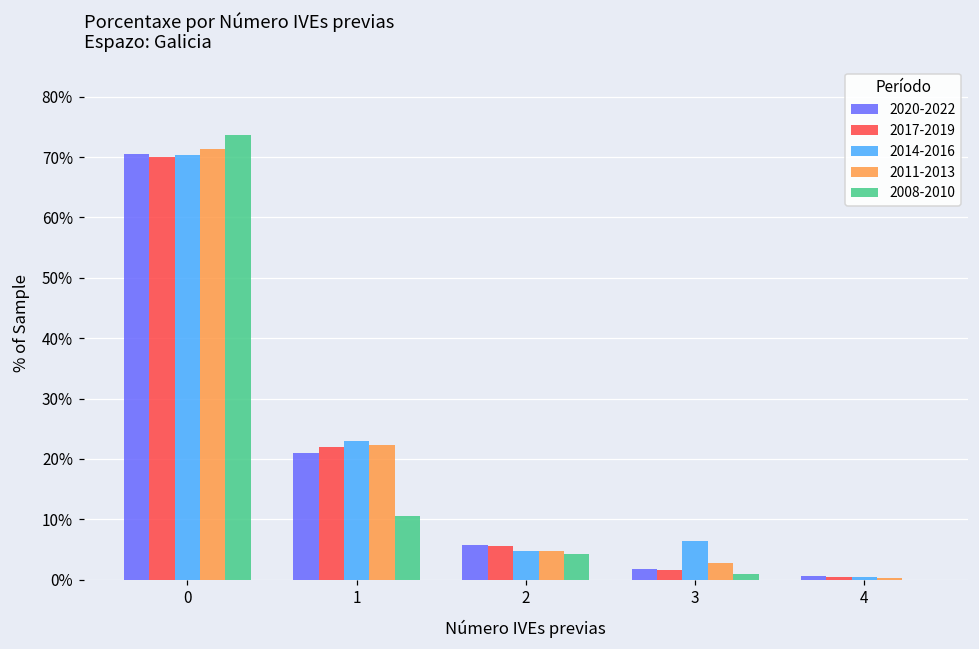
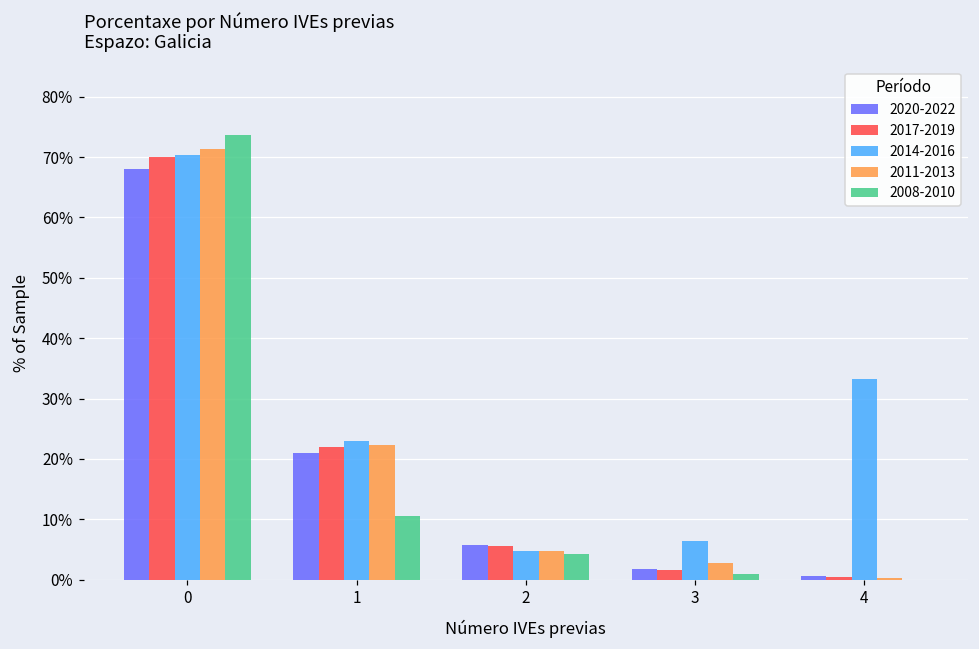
  {
    "2020-2022": {
-     "0": "71%",
+     "0": "68%",
      "1": "21%",
      "2": "6%",
      "3": "2%",
      "4": "1%"
    },
    "2017-2019": {
      "0": "70%",
      "1": "22%",
      "2": "5%",
      "3": "2%"
    },
    "2014-2016": {
      "0": "70%",
      "1": "23%",
      "2": "5%",
      "3": "6%",
-     "4": "0%"
+     "4": "33%"
    },
    "2011-2013": {
      "0": "71%",
      "1": "22%",
      "2": "5%",
      "3": "3%"
    },
    "2008-2010": {
      "0": "74%",
      "1": "11%",
      "2": "4%",
      "3": "1%",
      "4": "0%"
    }
  }
